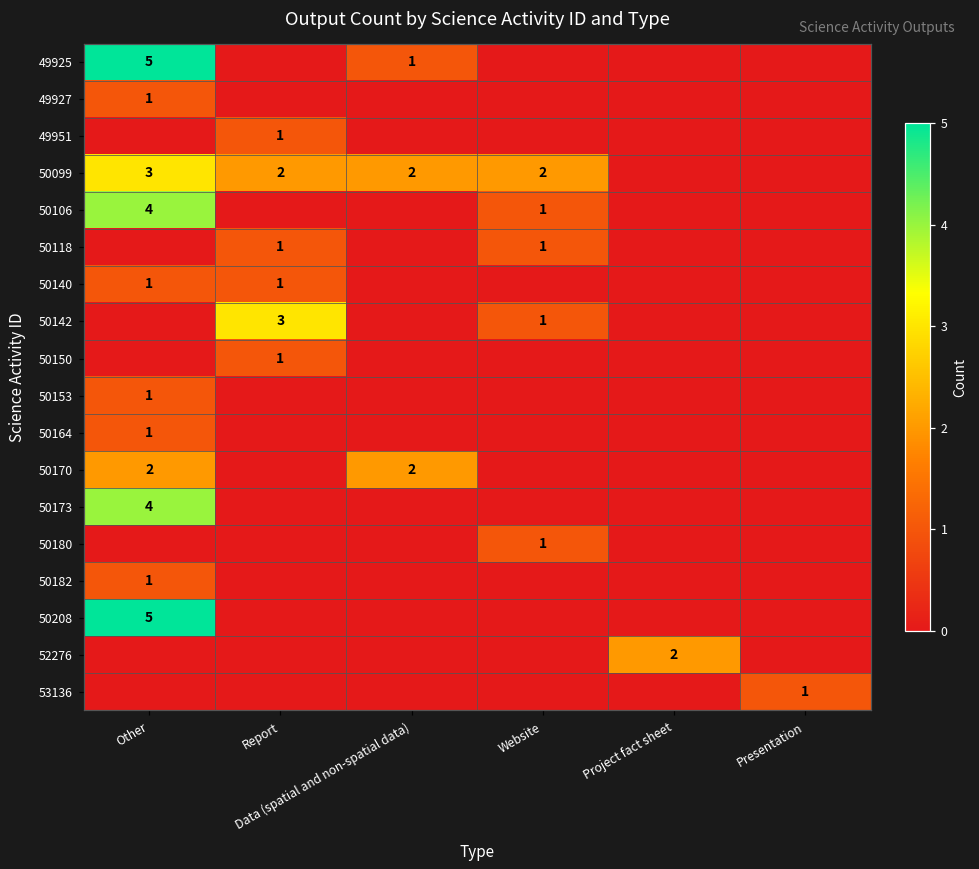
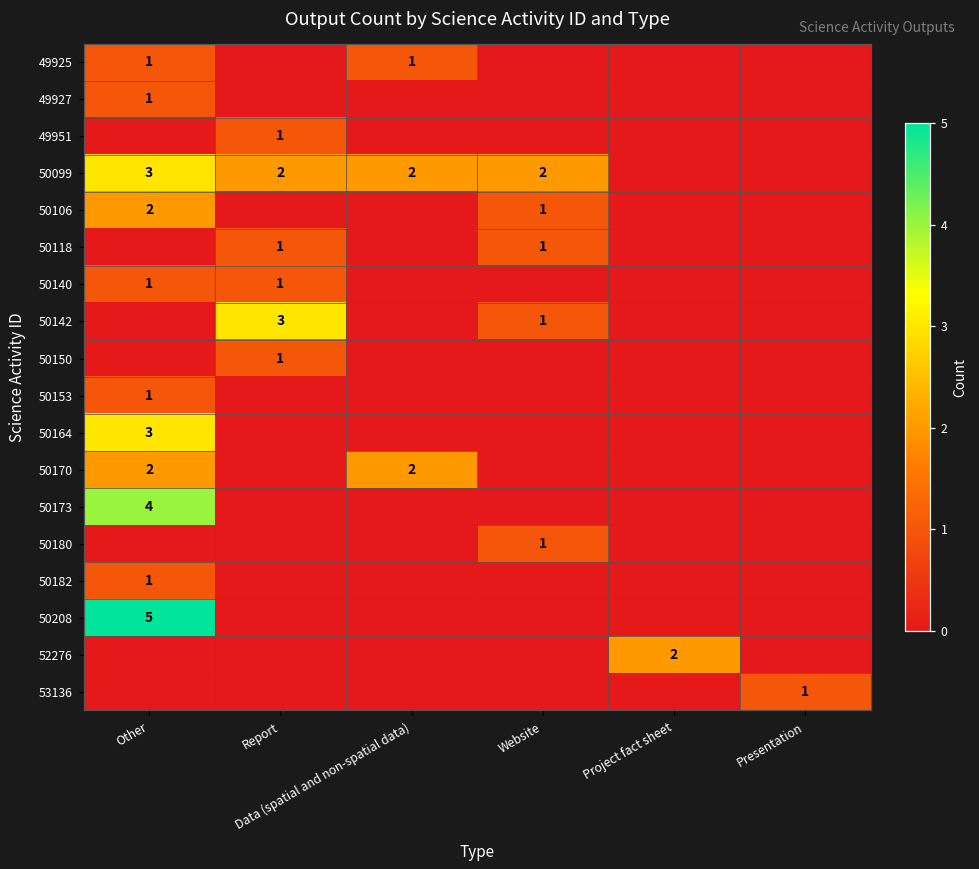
  {
    "49925": {
-     "Other": 5,
+     "Other": 1,
      "Data (spatial and non-spatial data)": 1
    },
    "49927": {
      "Other": 1
    },
    "49951": {
      "Report": 1
    },
    "50099": {
      "Other": 3,
      "Report": 2,
      "Data (spatial and non-spatial data)": 2,
      "Website": 2
    },
    "50106": {
-     "Other": 4,
+     "Other": 2,
      "Website": 1
    },
    "50118": {
      "Report": 1,
      "Website": 1
    },
    "50140": {
      "Other": 1,
      "Report": 1
    },
    "50142": {
      "Report": 3,
      "Website": 1
    },
    "50150": {
      "Report": 1
    },
    "50153": {
      "Other": 1
    },
    "50164": {
-     "Other": 1
+     "Other": 3
    },
    "50170": {
      "Other": 2,
      "Data (spatial and non-spatial data)": 2
    },
    "50173": {
      "Other": 4
    },
    "50180": {
      "Website": 1
    },
    "50182": {
      "Other": 1
    },
    "50208": {
      "Other": 5
    },
    "52276": {
      "Project fact sheet": 2
    },
    "53136": {
      "Presentation": 1
    }
  }
